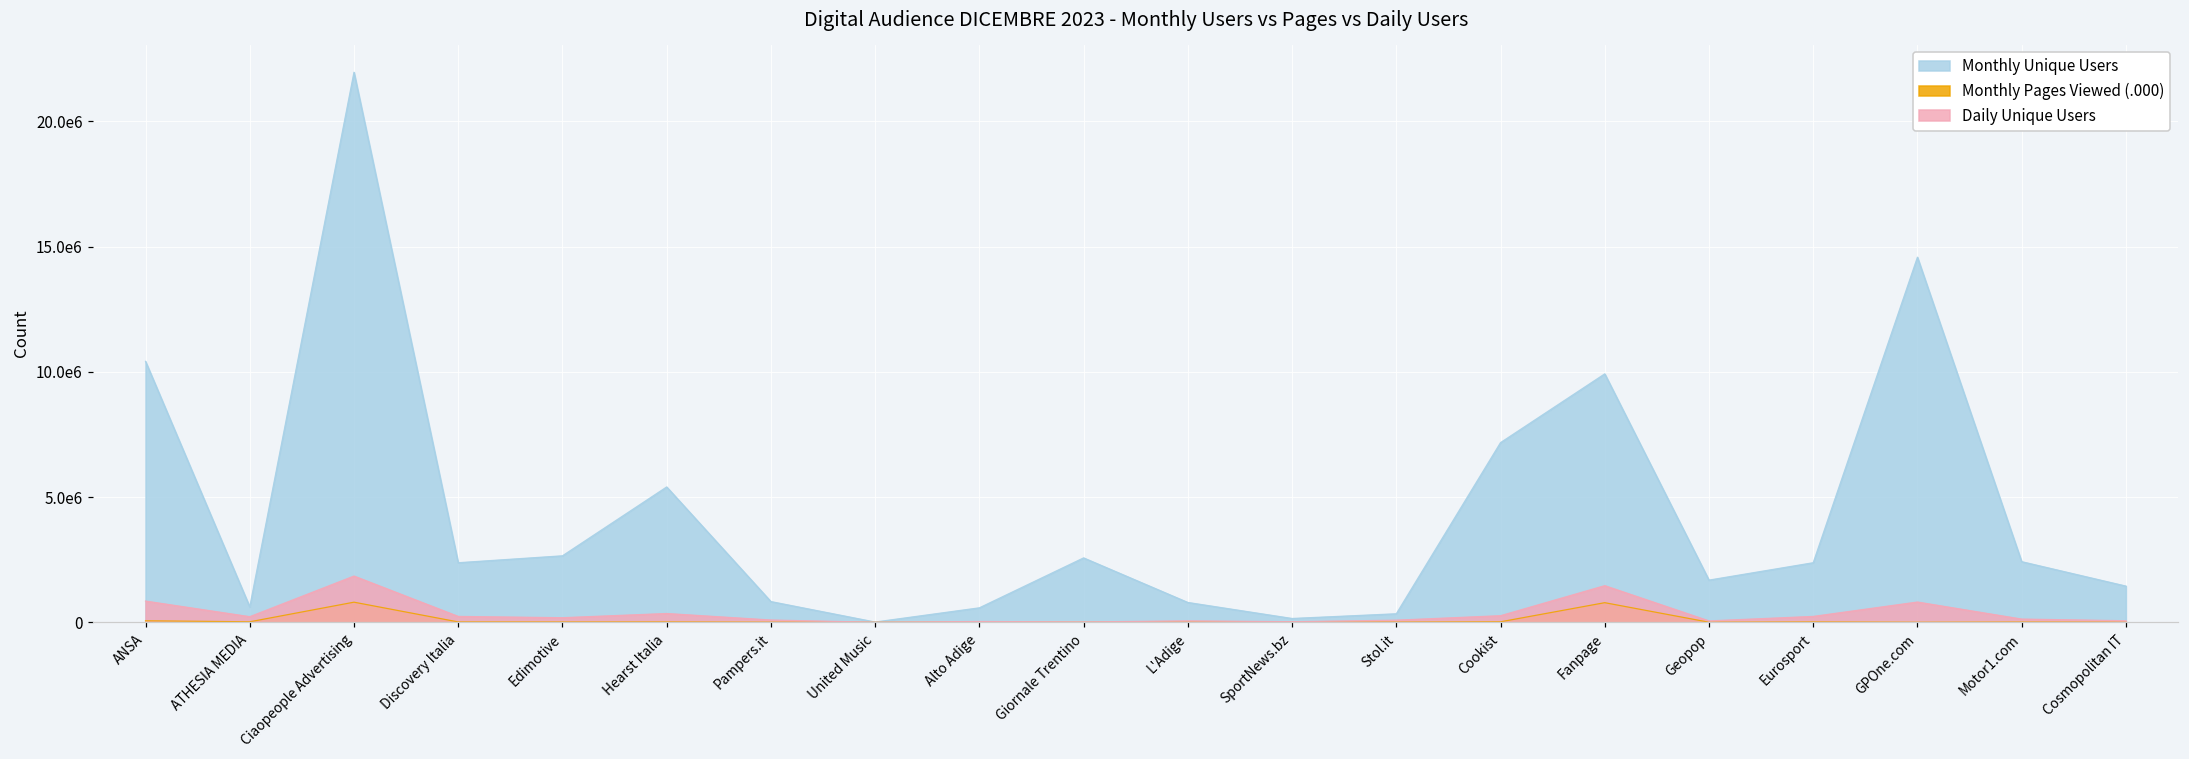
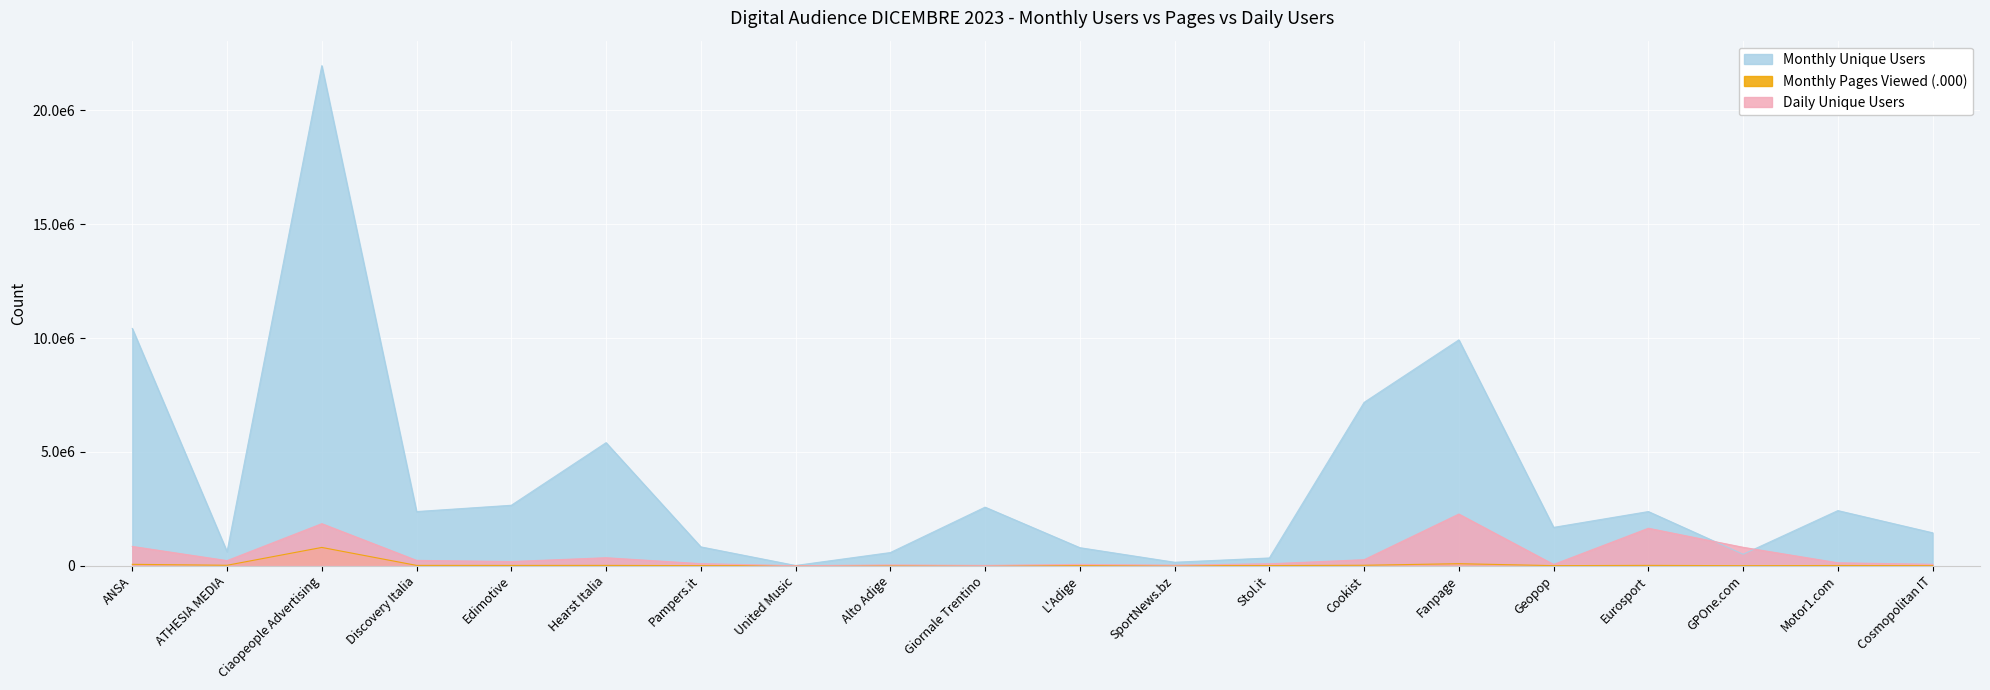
  {
    "Monthly Unique Users": {
      "ANSA": 10400000,
      "ATHESIA MEDIA": 600000,
      "Ciaopeople Advertising": 22000000,
      "Discovery Italia": 2400000,
      "Edimotive": 2700000,
      "Hearst Italia": 5400000,
      "Pampers.it": 800000,
      "Alto Adige": 600000,
      "Giornale Trentino": 2600000,
      "L'Adige": 800000,
      "SportNews.bz": 200000,
      "Stol.it": 300000,
      "Cookist": 7200000,
      "Fanpage": 9900000,
      "Geopop": 1700000,
      "Eurosport": 2400000,
-     "GPOne.com": 14600000,
+     "GPOne.com": 500000,
      "Motor1.com": 2400000,
      "Cosmopolitan IT": 1400000
    },
    "Monthly Pages Viewed (.000)": {
      "ANSA": 100000,
      "ATHESIA MEDIA": 0,
      "Ciaopeople Advertising": 800000,
      "Discovery Italia": 0,
      "Edimotive": 0,
      "Hearst Italia": 0,
      "Cookist": 0,
-     "Fanpage": 800000,
+     "Fanpage": 100000,
      "Eurosport": 0,
      "GPOne.com": 0,
      "Motor1.com": 0
    },
    "Daily Unique Users": {
      "ANSA": 800000,
      "ATHESIA MEDIA": 200000,
      "Ciaopeople Advertising": 1800000,
      "Discovery Italia": 200000,
      "Edimotive": 200000,
      "Hearst Italia": 400000,
      "Cookist": 300000,
-     "Fanpage": 1500000,
-     "Eurosport": 200000,
+     "Fanpage": 2300000,
+     "Eurosport": 1600000,
      "GPOne.com": 800000,
      "Motor1.com": 100000
    }
  }
